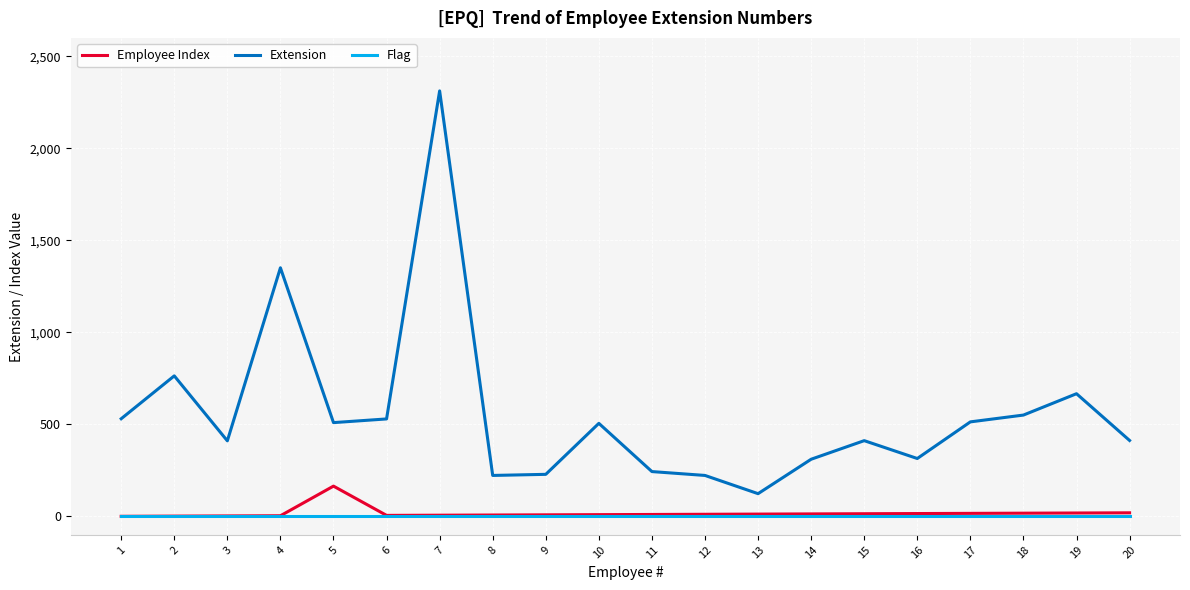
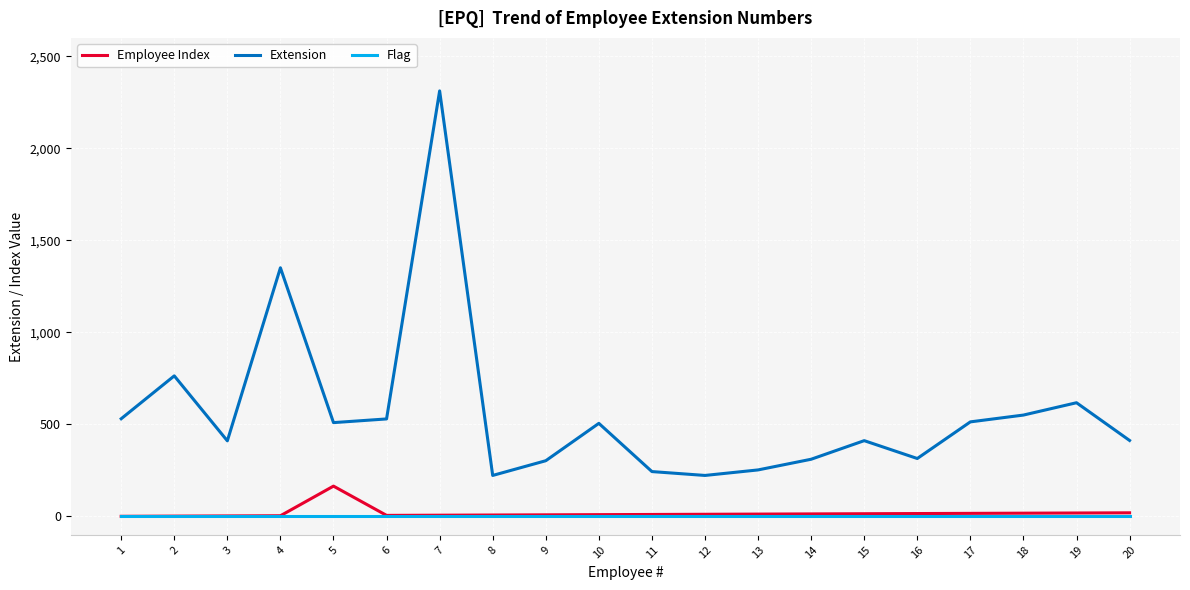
  {
    "Employee Index": {
      "5": "170",
      "14": "10",
      "15": "20",
      "16": "20",
      "17": "20",
      "18": "20",
      "19": "20",
      "20": "20"
    },
    "Extension": {
      "1": "530",
      "2": "760",
      "3": "410",
      "4": "1,350",
      "5": "510",
      "6": "530",
      "7": "2,310",
      "8": "220",
-     "9": "230",
+     "9": "300",
      "10": "510",
      "11": "240",
      "12": "220",
-     "13": "120",
+     "13": "250",
      "14": "310",
      "15": "410",
      "16": "320",
      "17": "510",
      "18": "550",
-     "19": "670",
+     "19": "620",
      "20": "410"
    },
    "Flag": {
      "5": "0",
      "14": "0",
      "15": "0",
      "16": "0",
      "17": "0",
      "18": "0",
      "19": "0",
      "20": "0"
    }
  }
